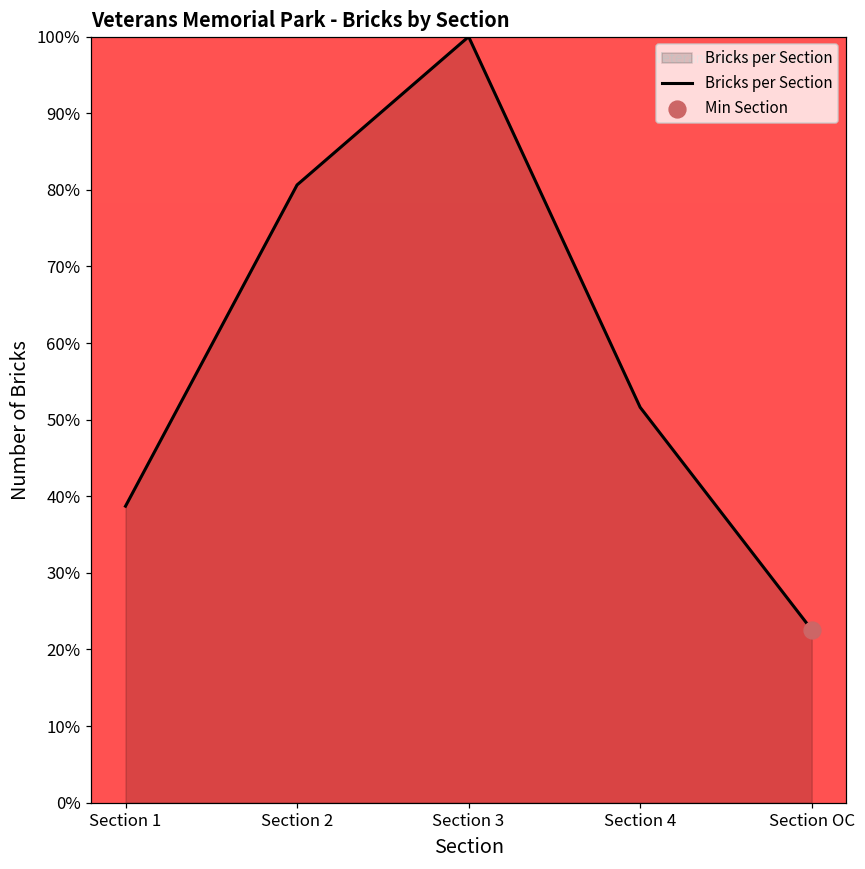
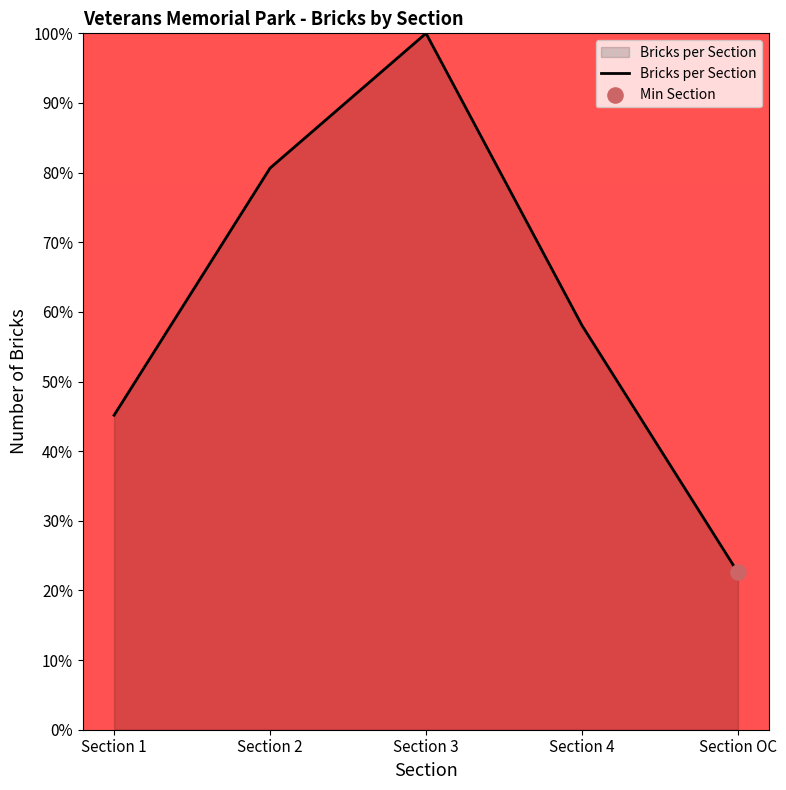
  {
    "Bricks per Section": {
-     "Section 1": "39%",
+     "Section 1": "45%",
      "Section 2": "81%",
      "Section 3": "100%",
-     "Section 4": "52%"
+     "Section 4": "58%"
    }
  }
